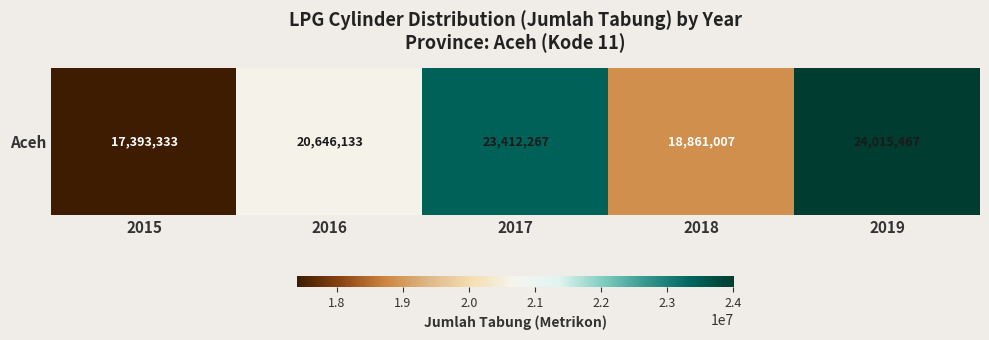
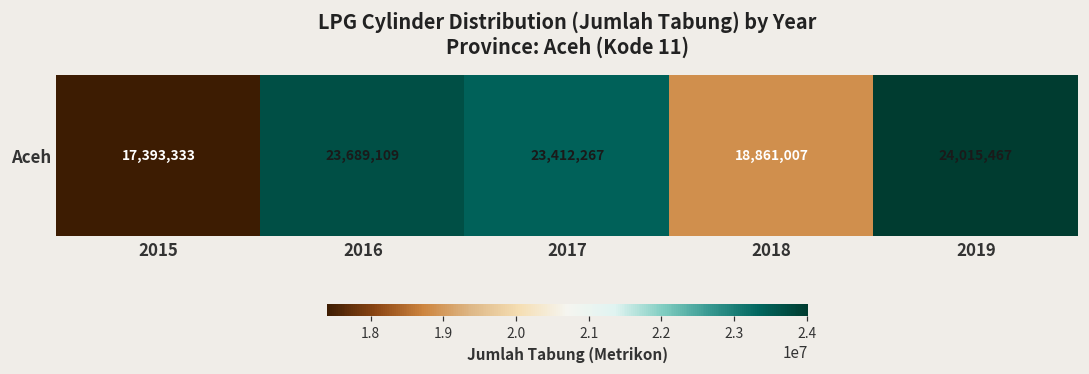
  {
    "Aceh": {
      "2015": "17,393,333",
-     "2016": "20,646,133",
+     "2016": "23,689,109",
      "2017": "23,412,267",
      "2018": "18,861,007"
    }
  }
